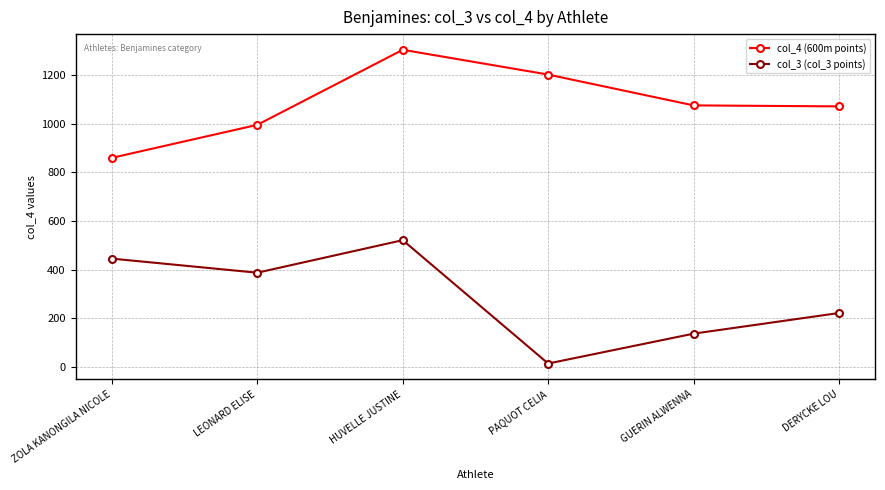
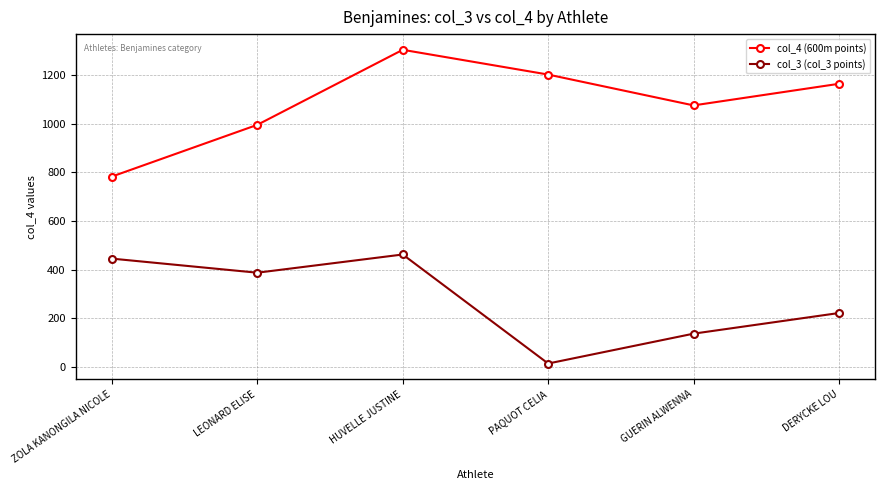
  {
    "col_4 (600m points)": {
-     "ZOLA KANONGILA NICOLE": 860,
+     "ZOLA KANONGILA NICOLE": 780,
      "LEONARD ELISE": 1000,
      "HUVELLE JUSTINE": 1310,
      "PAQUOT CELIA": 1200,
      "GUERIN ALWENNA": 1080,
-     "DERYCKE LOU": 1070
+     "DERYCKE LOU": 1170
    },
    "col_3 (col_3 points)": {
      "ZOLA KANONGILA NICOLE": 450,
      "LEONARD ELISE": 390,
-     "HUVELLE JUSTINE": 520,
+     "HUVELLE JUSTINE": 460,
      "PAQUOT CELIA": 10,
      "GUERIN ALWENNA": 140,
      "DERYCKE LOU": 220
    }
  }
